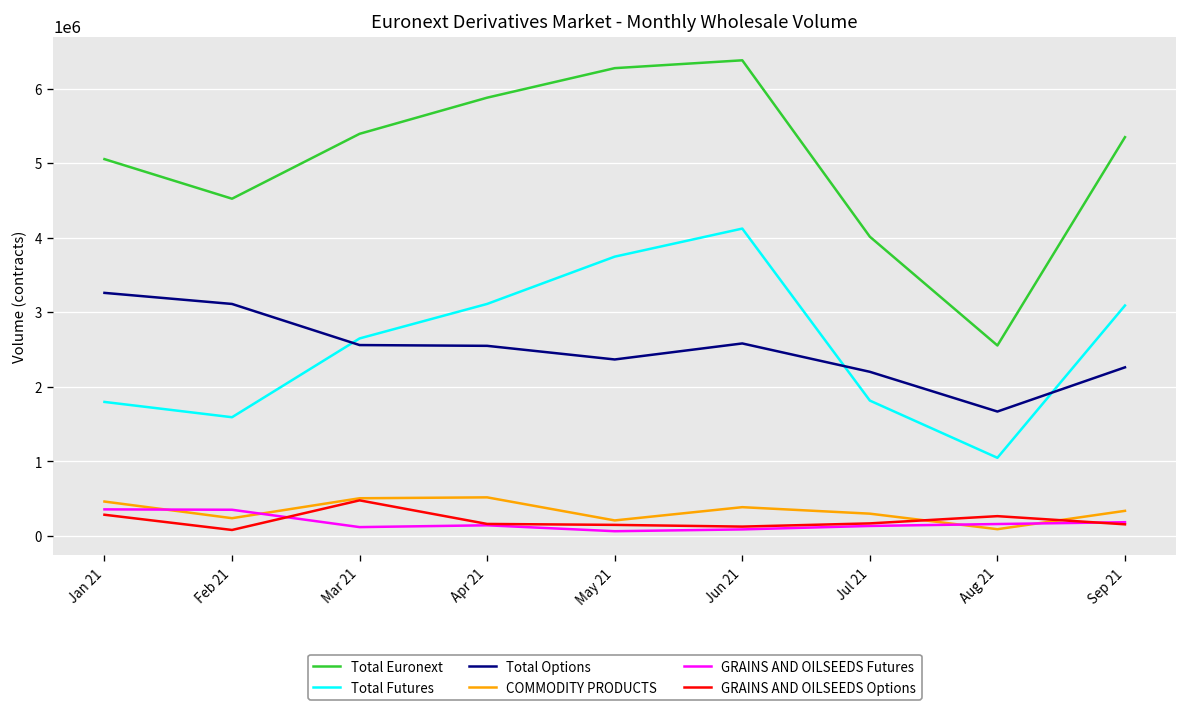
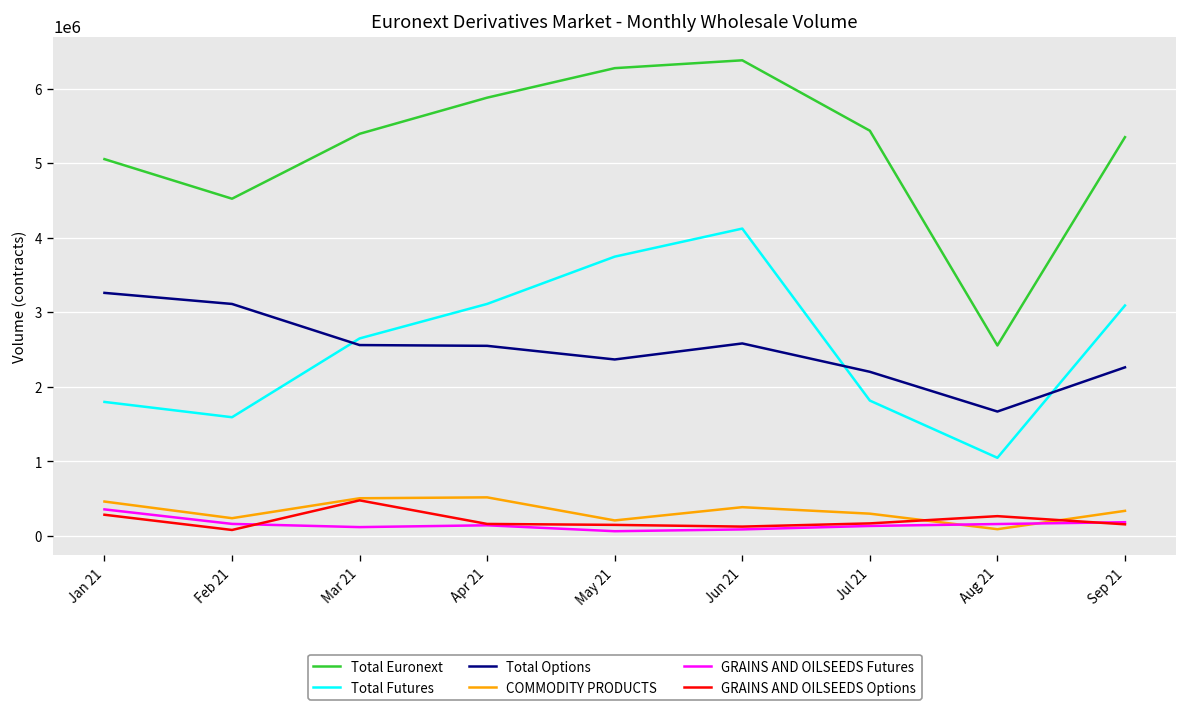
  {
    "Total Euronext": {
      "Jan 21": 5100000,
      "Feb 21": 4500000,
      "Mar 21": 5400000,
      "Apr 21": 5900000,
      "May 21": 6300000,
      "Jun 21": 6400000,
-     "Jul 21": 4000000,
+     "Jul 21": 5400000,
      "Aug 21": 2600000,
      "Sep 21": 5300000
    },
    "Total Futures": {
      "Jan 21": 1800000,
      "Feb 21": 1600000,
      "Mar 21": 2600000,
      "Apr 21": 3100000,
      "May 21": 3700000,
      "Jun 21": 4100000,
      "Jul 21": 1800000,
      "Aug 21": 1000000,
      "Sep 21": 3100000
    },
    "Total Options": {
      "Jan 21": 3300000,
      "Feb 21": 3100000,
      "Mar 21": 2600000,
      "Apr 21": 2500000,
      "May 21": 2400000,
      "Jun 21": 2600000,
      "Jul 21": 2200000,
      "Aug 21": 1700000,
      "Sep 21": 2300000
    },
    "COMMODITY PRODUCTS": {
      "Jan 21": 500000,
      "Feb 21": 200000,
      "Apr 21": 500000,
      "May 21": 200000,
      "Jun 21": 400000,
      "Jul 21": 300000,
      "Aug 21": 100000,
      "Sep 21": 300000
    },
    "GRAINS AND OILSEEDS Futures": {
      "Jan 21": 400000,
-     "Feb 21": 300000,
+     "Feb 21": 200000,
      "Mar 21": 100000,
      "May 21": 100000,
      "Aug 21": 200000
    },
    "GRAINS AND OILSEEDS Options": {
      "Jan 21": 300000,
      "Feb 21": 100000,
      "May 21": 100000,
      "Aug 21": 300000
    }
  }
